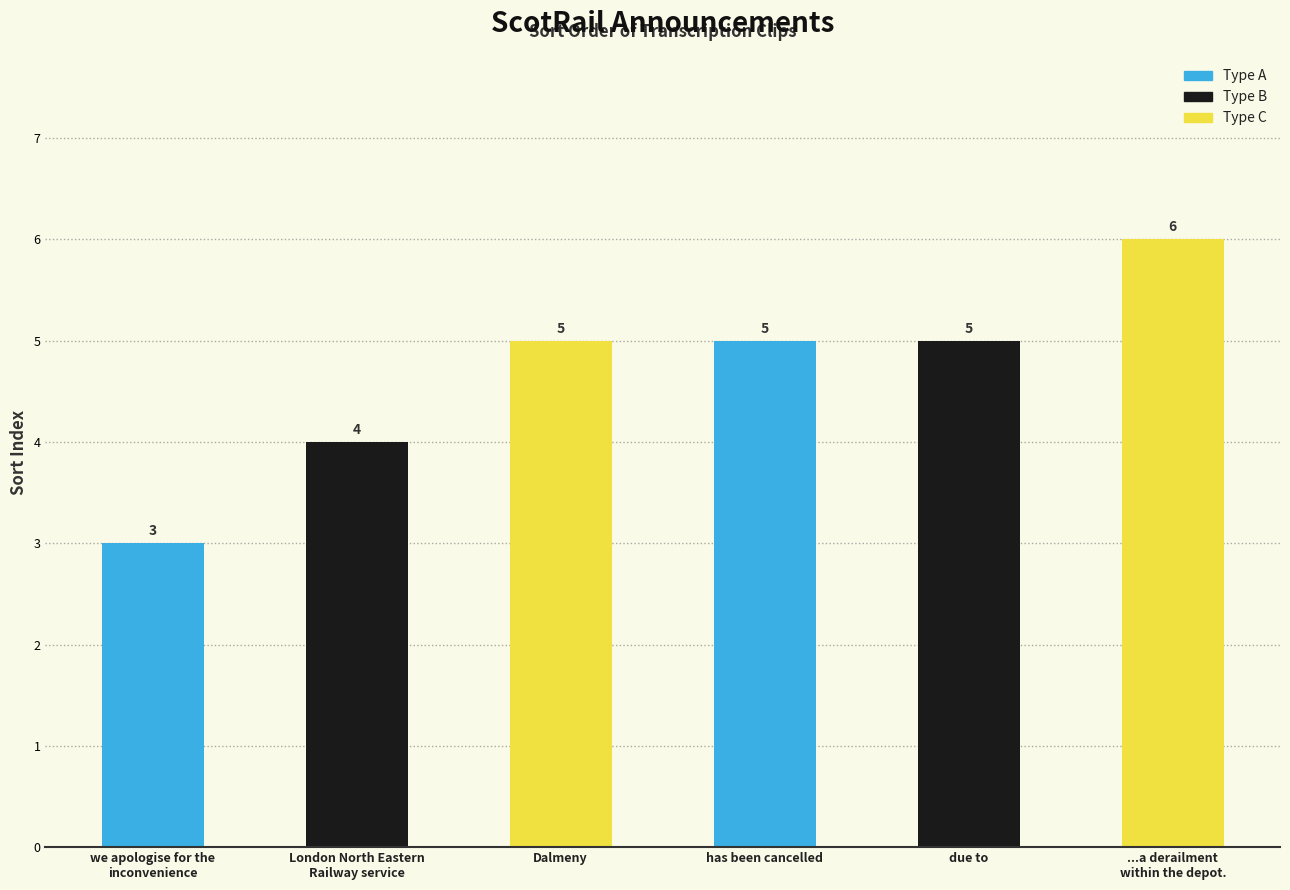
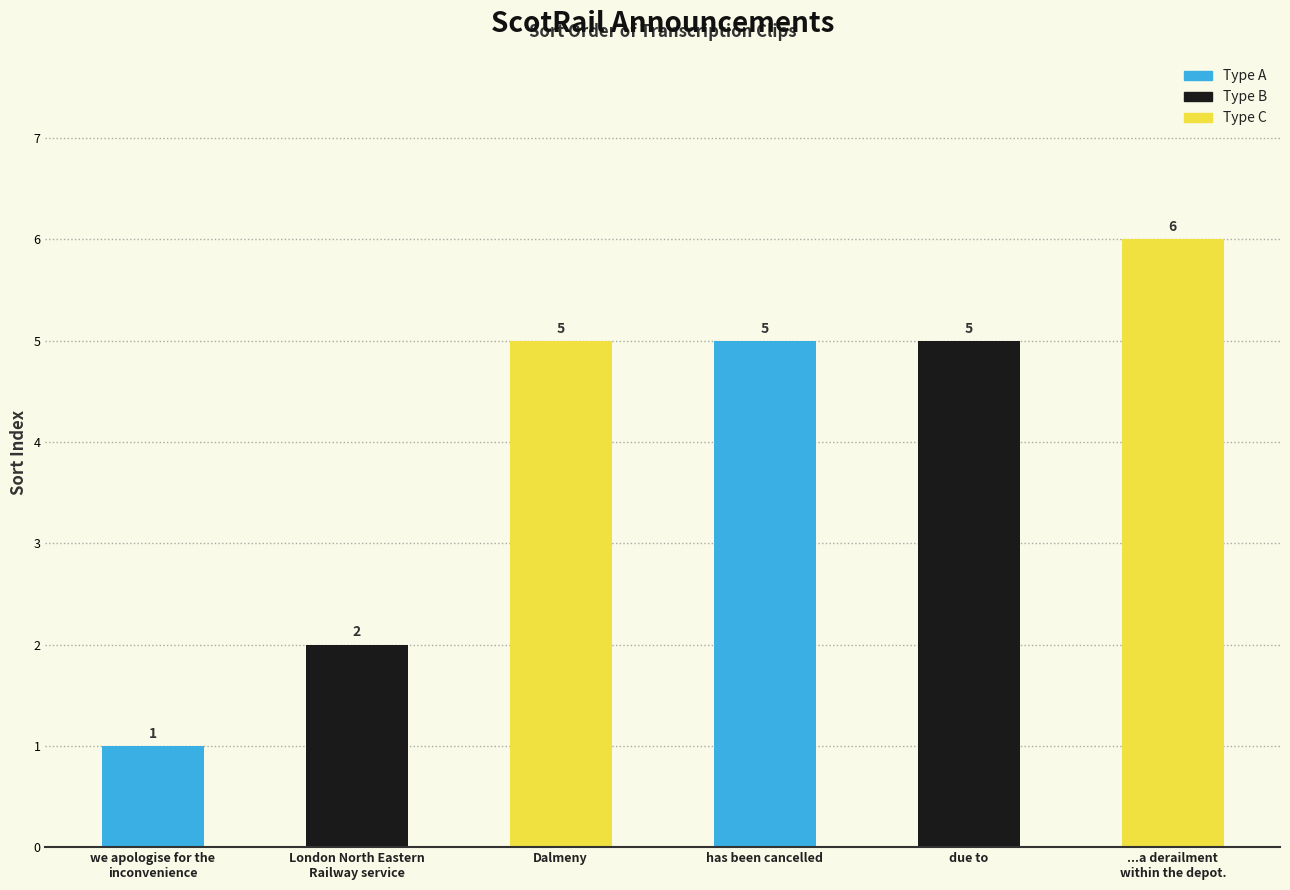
  {
-   "we apologise for the inconvenience": 3,
-   "London North Eastern Railway service": 4,
+   "we apologise for the inconvenience": 1,
+   "London North Eastern Railway service": 2,
    "Dalmeny": 5,
    "has been cancelled": 5,
    "due to": 5,
    "...a derailment within the depot.": 6
  }
